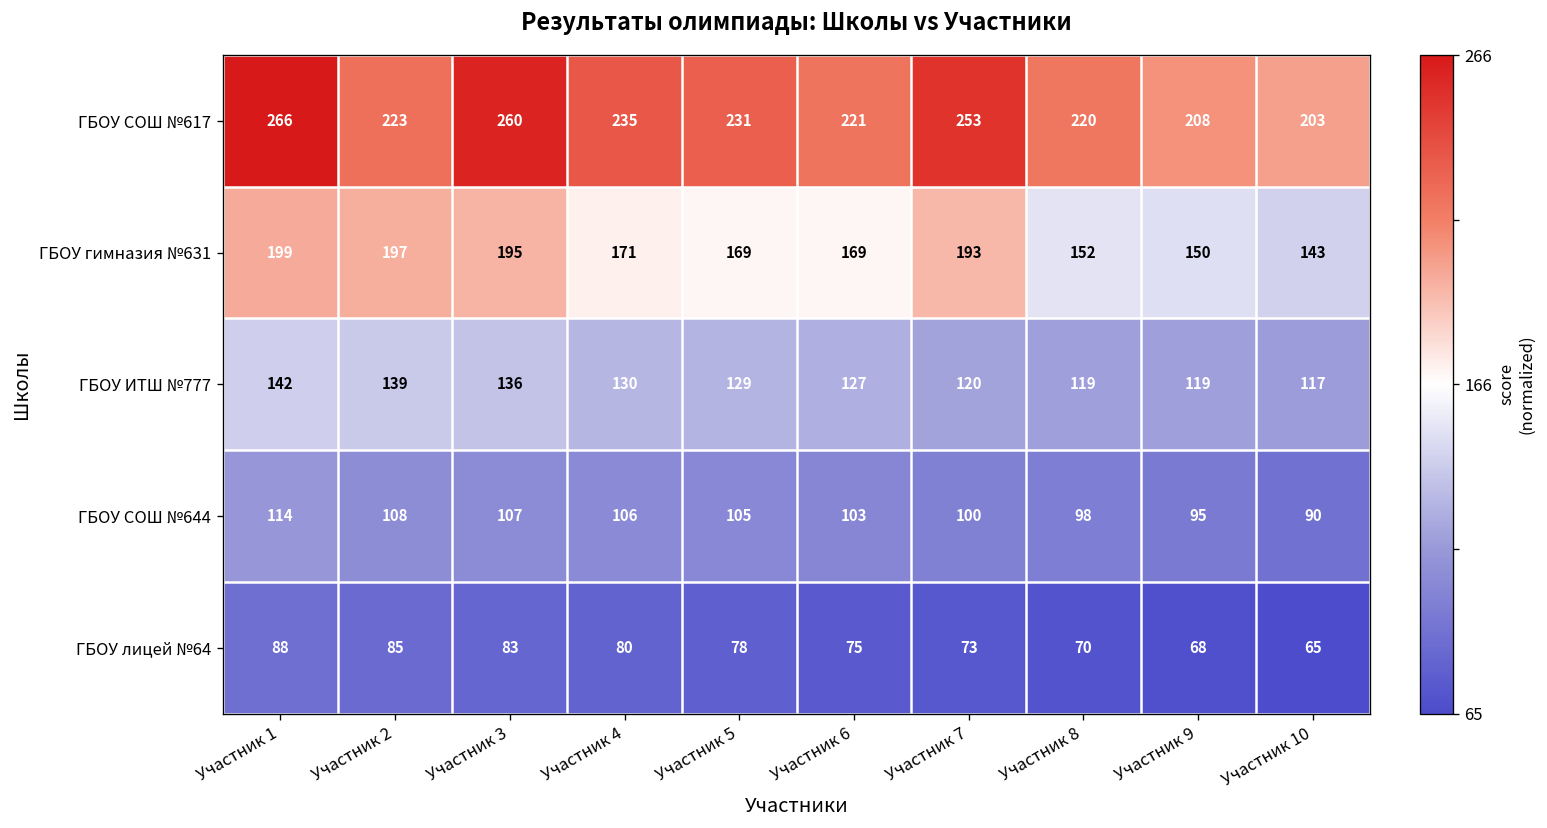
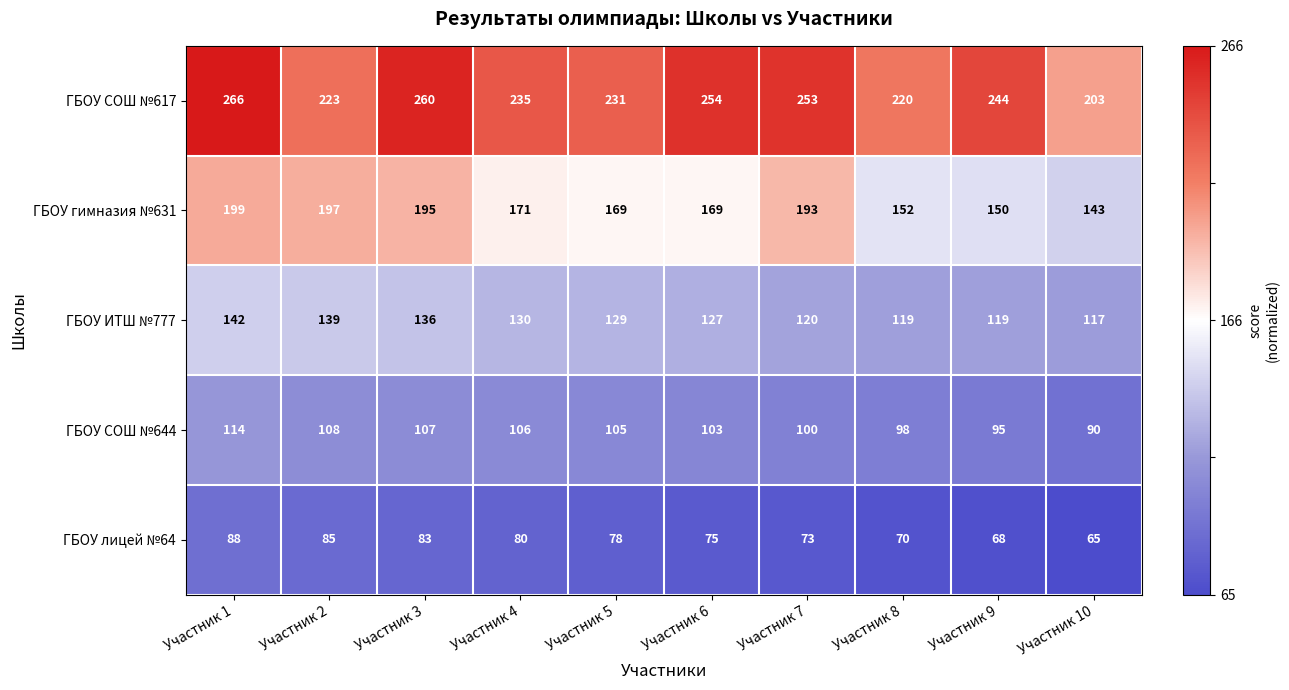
  {
    "ГБОУ СОШ №617": {
      "Участник 1": 266,
      "Участник 2": 223,
      "Участник 3": 260,
      "Участник 4": 235,
      "Участник 5": 231,
-     "Участник 6": 221,
+     "Участник 6": 254,
      "Участник 7": 253,
      "Участник 8": 220,
-     "Участник 9": 208,
+     "Участник 9": 244,
      "Участник 10": 203
    },
    "ГБОУ гимназия №631": {
      "Участник 1": 199,
      "Участник 2": 197,
      "Участник 3": 195,
      "Участник 4": 171,
      "Участник 5": 169,
      "Участник 6": 169,
      "Участник 7": 193,
      "Участник 8": 152,
      "Участник 9": 150,
      "Участник 10": 143
    },
    "ГБОУ ИТШ №777": {
      "Участник 1": 142,
      "Участник 2": 139,
      "Участник 3": 136,
      "Участник 4": 130,
      "Участник 5": 129,
      "Участник 6": 127,
      "Участник 7": 120,
      "Участник 8": 119,
      "Участник 9": 119,
      "Участник 10": 117
    },
    "ГБОУ СОШ №644": {
      "Участник 1": 114,
      "Участник 2": 108,
      "Участник 3": 107,
      "Участник 4": 106,
      "Участник 5": 105,
      "Участник 6": 103,
      "Участник 7": 100,
      "Участник 8": 98,
      "Участник 9": 95,
      "Участник 10": 90
    },
    "ГБОУ лицей №64": {
      "Участник 1": 88,
      "Участник 2": 85,
      "Участник 3": 83,
      "Участник 4": 80,
      "Участник 5": 78,
      "Участник 6": 75,
      "Участник 7": 73,
      "Участник 8": 70,
      "Участник 9": 68,
      "Участник 10": 65
    }
  }
